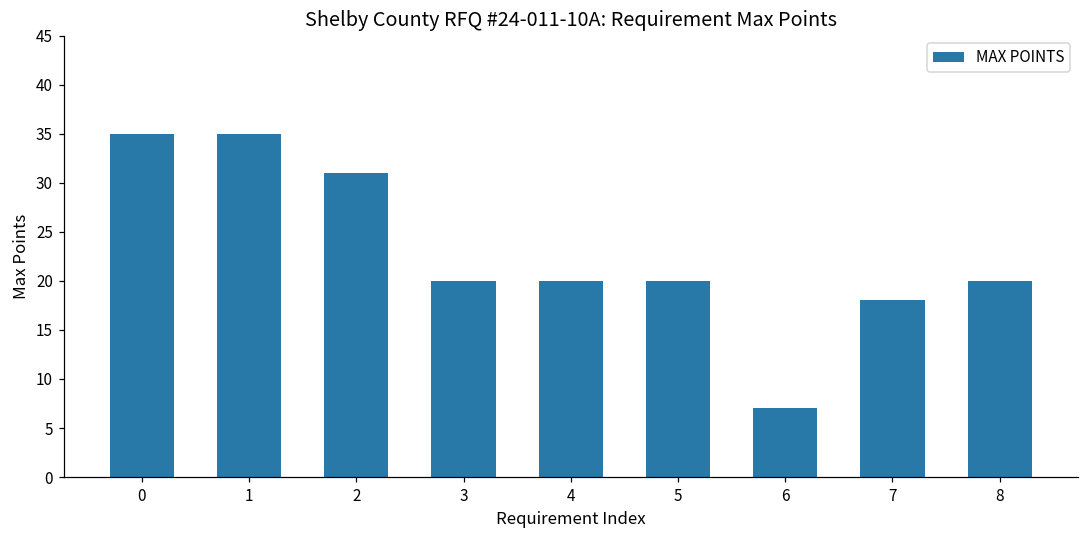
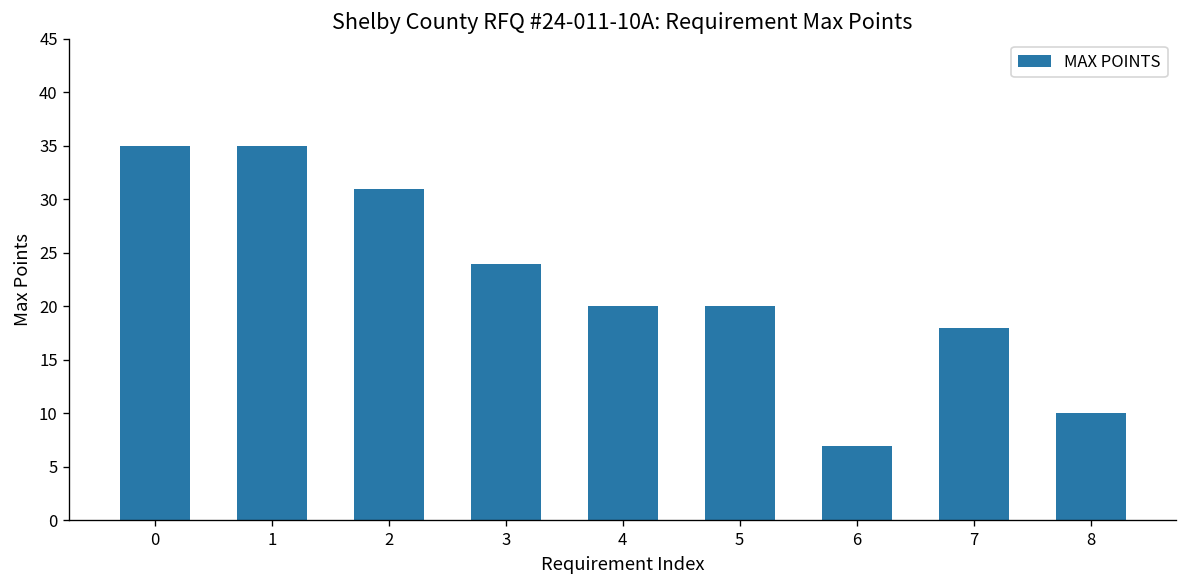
  {
    "0": 35,
    "1": 35,
    "2": 31,
-   "3": 20,
+   "3": 24,
    "4": 20,
    "5": 20,
    "6": 7,
    "7": 18,
-   "8": 20
+   "8": 10
  }
